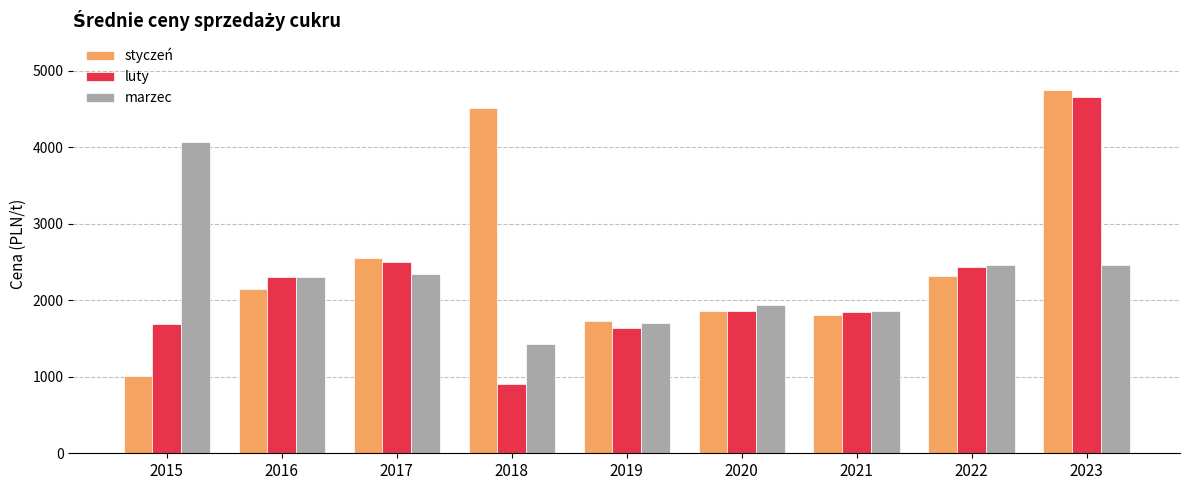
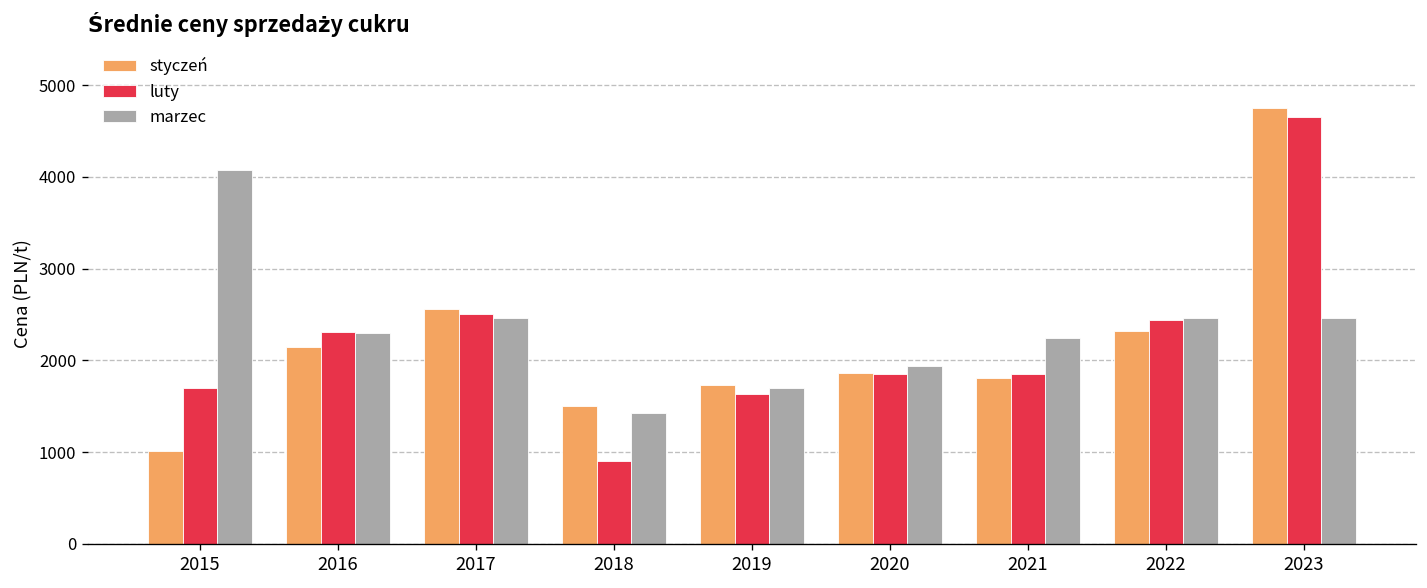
  {
    "styczeń": {
      "2015": 1000,
      "2016": 2100,
      "2017": 2600,
-     "2018": 4500,
+     "2018": 1500,
      "2019": 1700,
      "2020": 1900,
      "2021": 1800,
      "2022": 2300,
      "2023": 4800
    },
    "luty": {
      "2015": 1700,
      "2016": 2300,
      "2017": 2500,
      "2018": 900,
      "2019": 1600,
      "2020": 1900,
      "2021": 1900,
      "2022": 2400,
      "2023": 4700
    },
    "marzec": {
      "2015": 4100,
      "2016": 2300,
-     "2017": 2300,
+     "2017": 2500,
      "2018": 1400,
      "2019": 1700,
      "2020": 1900,
-     "2021": 1900,
+     "2021": 2200,
      "2022": 2500,
      "2023": 2500
    }
  }
